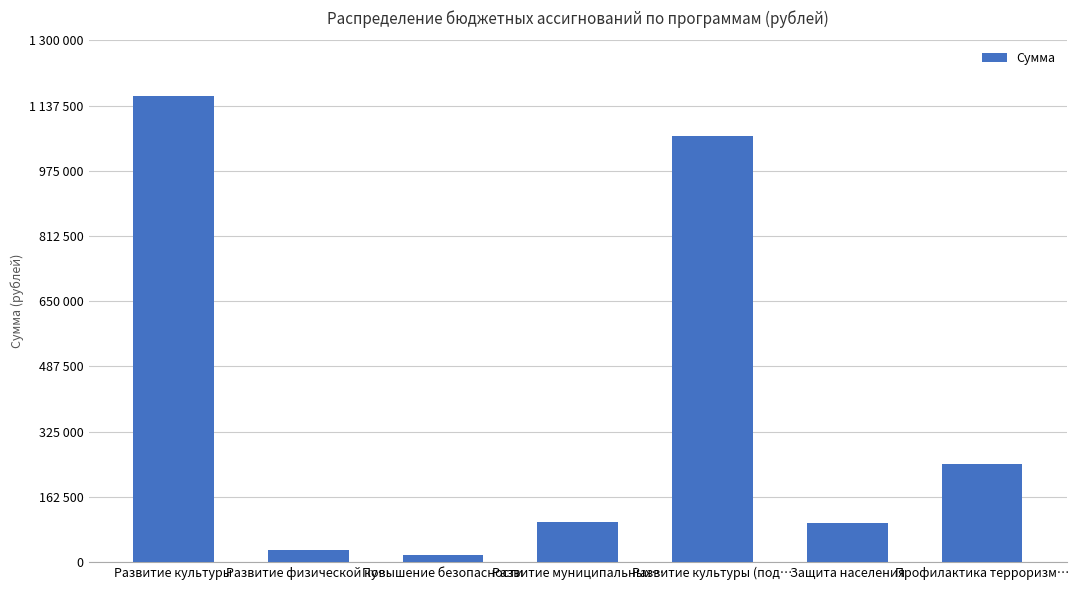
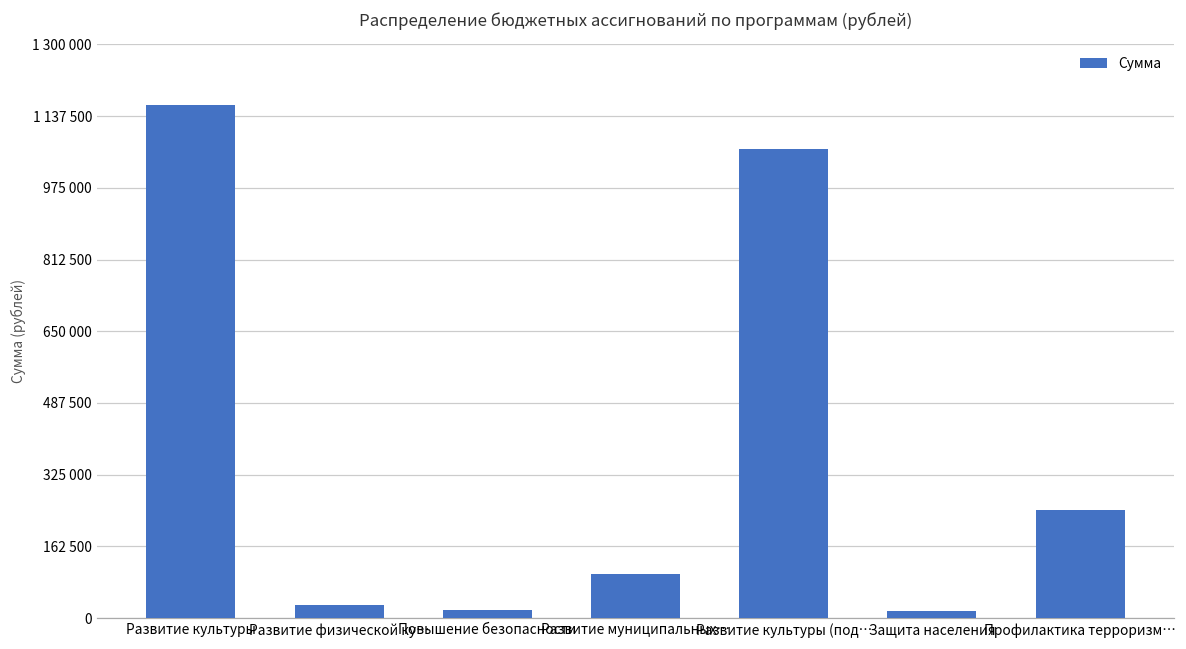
  {
    "Развитие культуры": 1160000,
-   "Защита населения": 100000,
+   "Защита населения": 20000,
    "Профилактика терроризм…": 240000
  }
